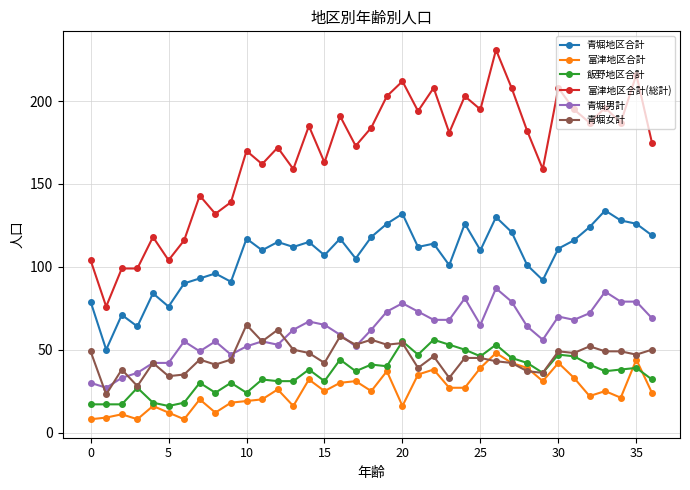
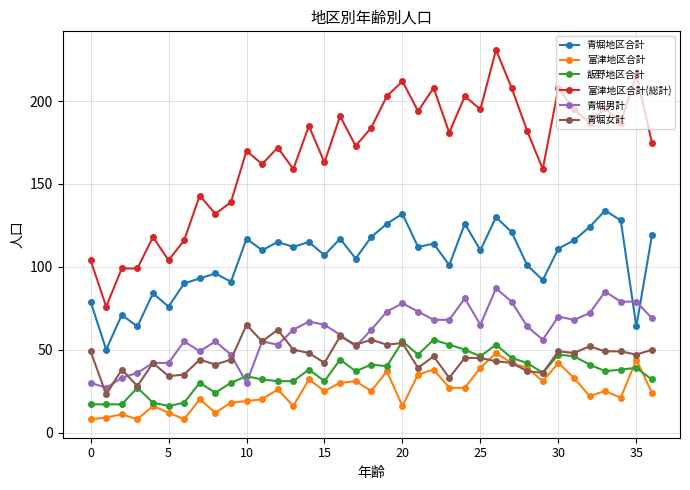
  {
    "青堀地区合計": {
      "0": 79,
      "5": 76,
      "10": 117,
      "15": 107,
      "20": 132,
      "25": 110,
      "30": 111,
-     "35": 126
+     "35": 64
    },
    "富津地区合計": {
      "0": 8,
      "5": 12,
      "10": 19,
      "15": 25,
      "20": 16,
      "25": 39,
      "30": 42,
      "35": 44
    },
    "飯野地区合計": {
      "0": 17,
      "5": 16,
-     "10": 24,
+     "10": 34,
      "15": 31,
      "30": 47,
      "35": 39
    },
    "富津地区合計(総計)": {
      "0": 104,
      "5": 104,
      "10": 170,
      "15": 163,
      "20": 212,
      "25": 195
    },
    "青堀男計": {
      "0": 30,
      "5": 42,
-     "10": 52,
+     "10": 30,
      "15": 65,
      "20": 78,
      "25": 65,
      "30": 70,
      "35": 79
    },
    "青堀女計": {
      "0": 49,
      "5": 34,
      "10": 65,
      "15": 42,
      "30": 49,
      "35": 47
    }
  }
